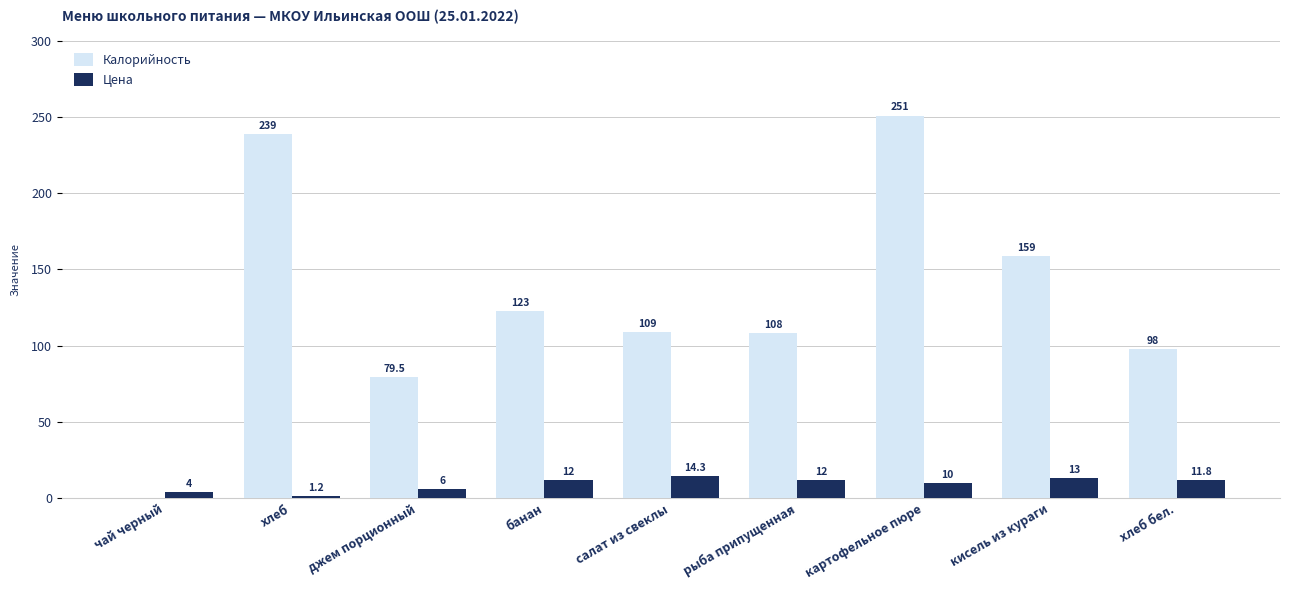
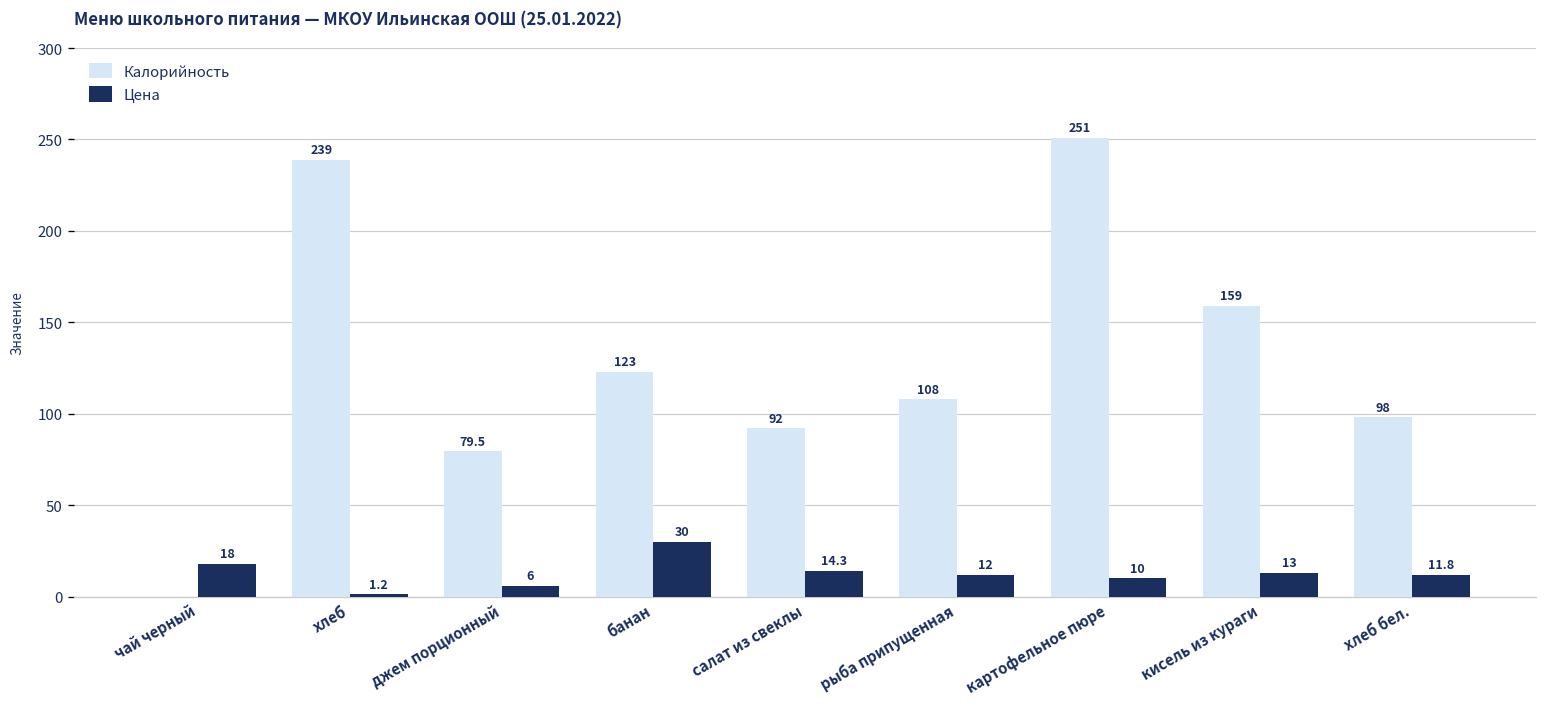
  {
    "Калорийность": {
      "хлеб": 239,
      "джем порционный": 79.5,
      "банан": 123,
-     "салат из свеклы": 109,
+     "салат из свеклы": 92,
      "рыба припущенная": 108,
      "картофельное пюре": 251,
      "кисель из кураги": 159,
      "хлеб бел.": 98
    },
    "Цена": {
-     "чай черный": 4,
+     "чай черный": 18,
      "хлеб": 1.2,
      "джем порционный": 6,
-     "банан": 12,
+     "банан": 30,
      "салат из свеклы": 14.3,
      "рыба припущенная": 12,
      "картофельное пюре": 10,
      "кисель из кураги": 13,
      "хлеб бел.": 11.8
    }
  }
